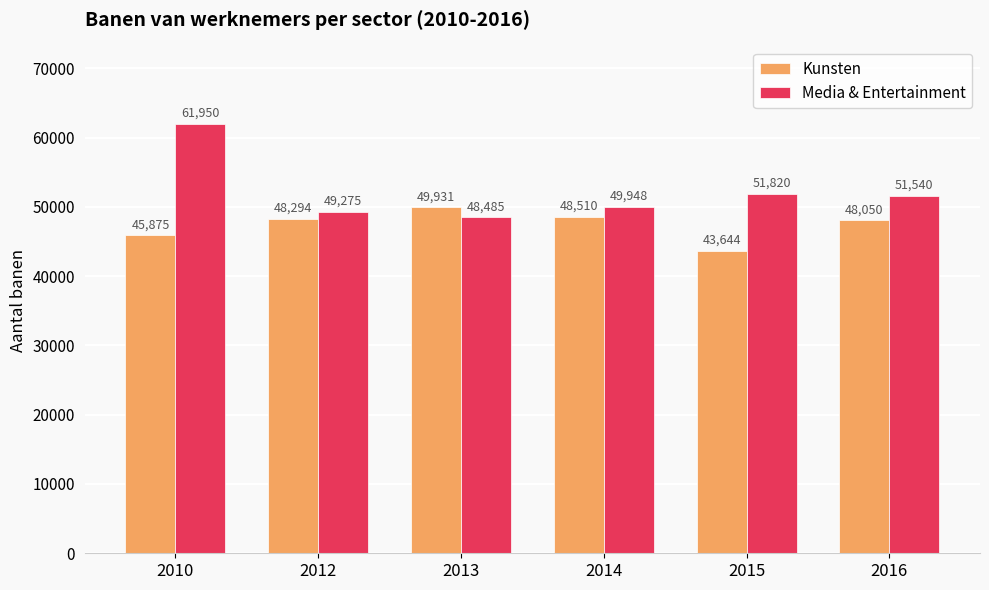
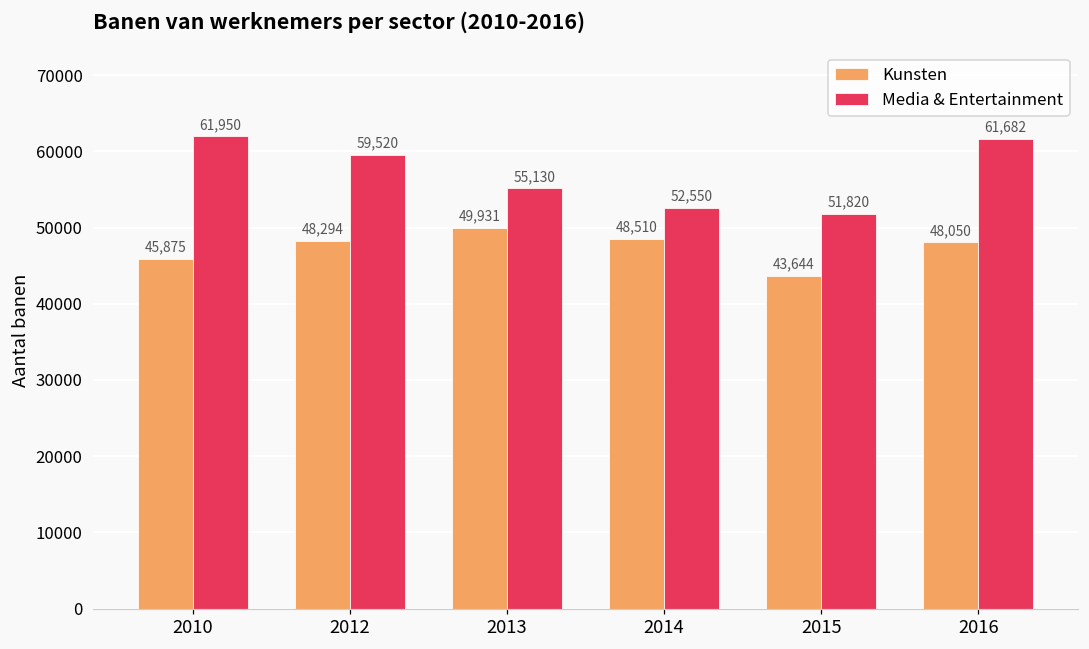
  {
    "Kunsten": {
      "2010": "45,875",
      "2012": "48,294",
      "2013": "49,931",
      "2014": "48,510",
      "2015": "43,644",
      "2016": "48,050"
    },
    "Media & Entertainment": {
      "2010": "61,950",
-     "2012": "49,275",
-     "2013": "48,485",
-     "2014": "49,948",
+     "2012": "59,520",
+     "2013": "55,130",
+     "2014": "52,550",
      "2015": "51,820",
-     "2016": "51,540"
+     "2016": "61,682"
    }
  }
